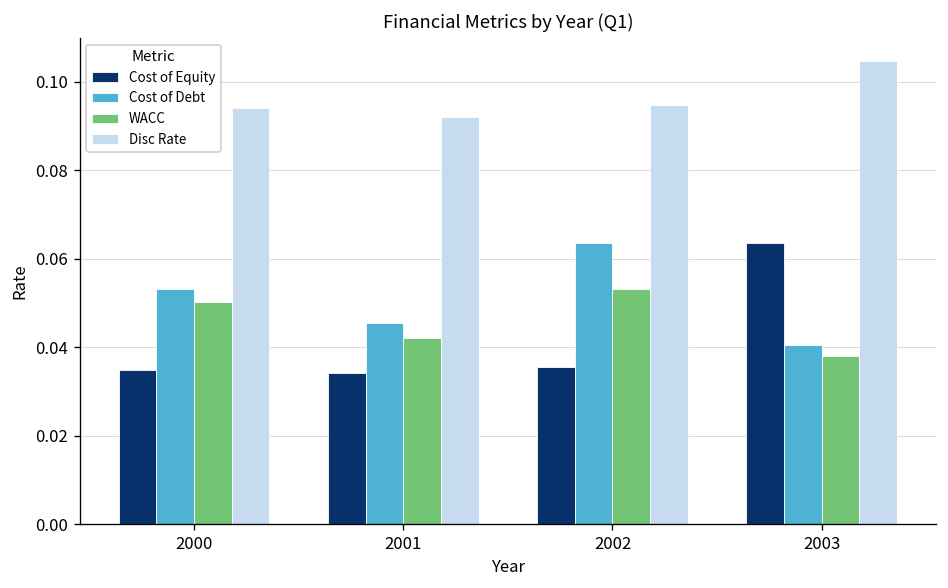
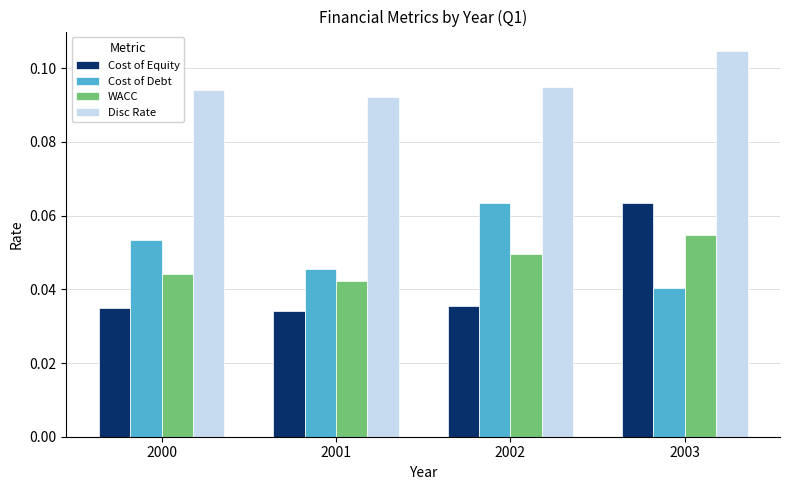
  {
    "Cost of Equity": {
      "2000": 0.035,
      "2001": 0.034,
      "2002": 0.035,
      "2003": 0.063
    },
    "Cost of Debt": {
      "2000": 0.053,
      "2001": 0.045,
      "2002": 0.064,
      "2003": 0.040
    },
    "WACC": {
-     "2000": 0.050,
+     "2000": 0.044,
      "2001": 0.042,
-     "2002": 0.053,
-     "2003": 0.038
+     "2002": 0.049,
+     "2003": 0.055
    },
    "Disc Rate": {
      "2000": 0.094,
      "2001": 0.092,
      "2002": 0.095,
      "2003": 0.105
    }
  }
